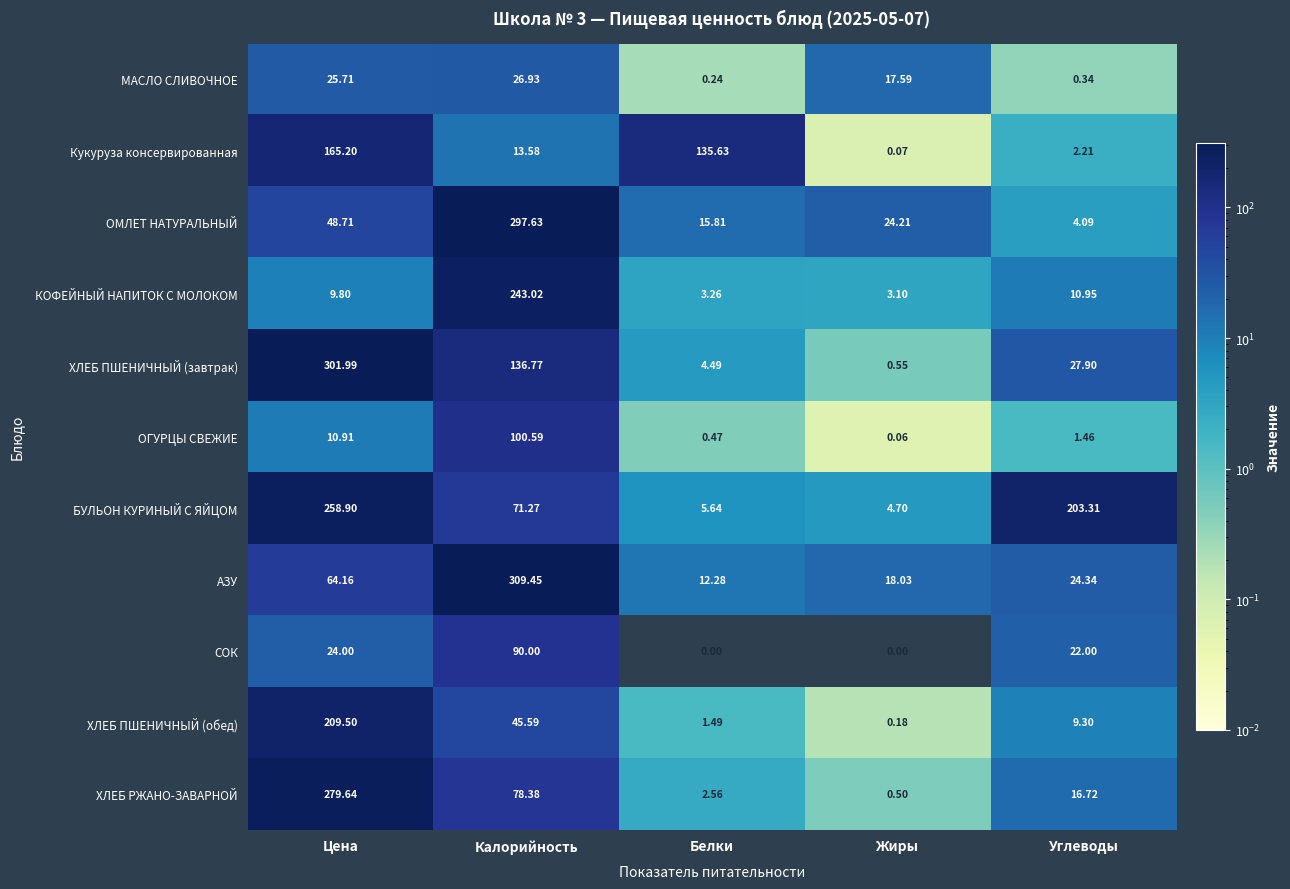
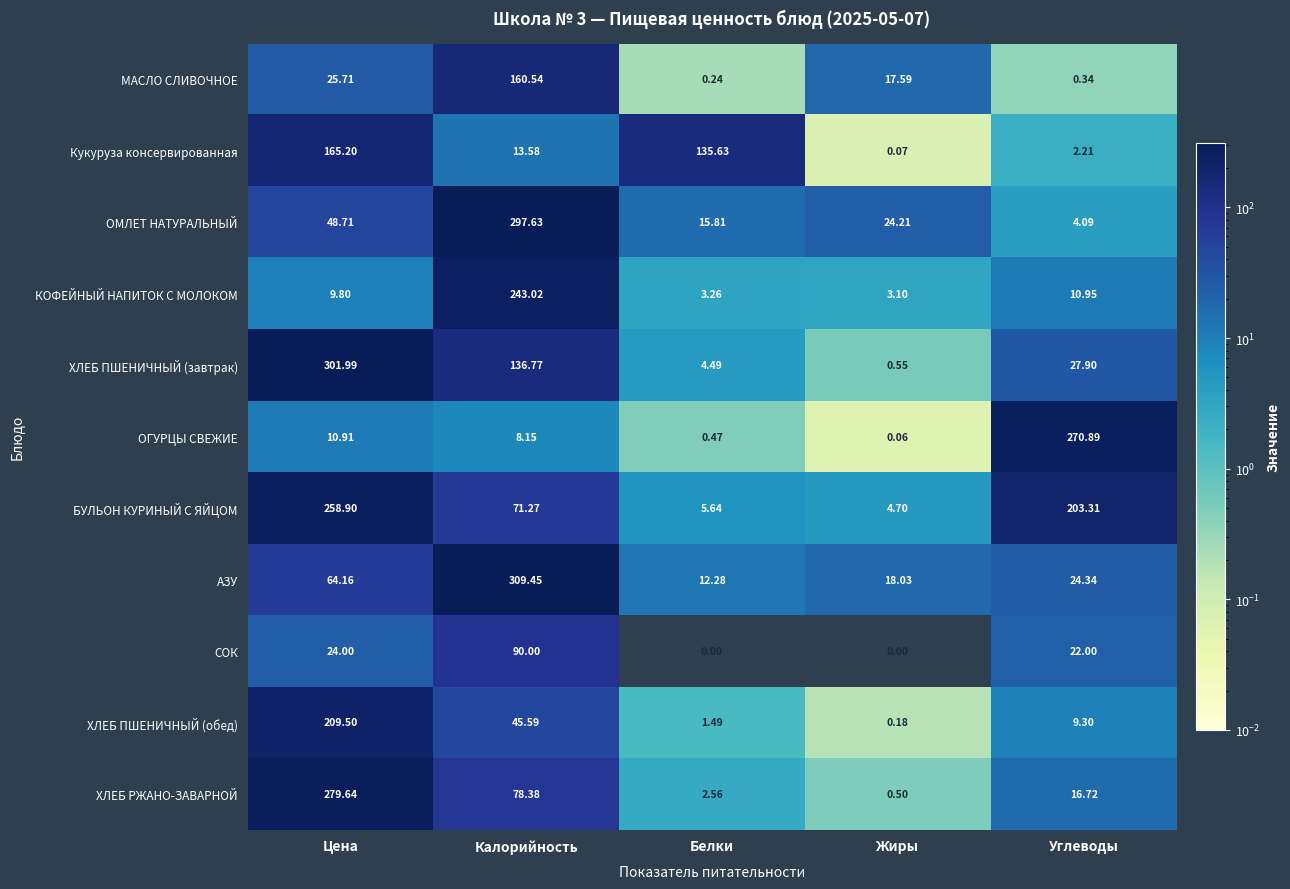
  {
    "МАСЛО СЛИВОЧНОЕ": {
      "Цена": 25.71,
-     "Калорийность": 26.93,
+     "Калорийность": 160.54,
      "Белки": 0.24,
      "Жиры": 17.59,
      "Углеводы": 0.34
    },
    "Кукуруза консервированная": {
      "Цена": 165.20,
      "Калорийность": 13.58,
      "Белки": 135.63,
      "Жиры": 0.07,
      "Углеводы": 2.21
    },
    "ОМЛЕТ НАТУРАЛЬНЫЙ": {
      "Цена": 48.71,
      "Калорийность": 297.63,
      "Белки": 15.81,
      "Жиры": 24.21,
      "Углеводы": 4.09
    },
    "КОФЕЙНЫЙ НАПИТОК С МОЛОКОМ": {
      "Цена": 9.80,
      "Калорийность": 243.02,
      "Белки": 3.26,
      "Жиры": 3.10,
      "Углеводы": 10.95
    },
    "ХЛЕБ ПШЕНИЧНЫЙ (завтрак)": {
      "Цена": 301.99,
      "Калорийность": 136.77,
      "Белки": 4.49,
      "Жиры": 0.55,
      "Углеводы": 27.90
    },
    "ОГУРЦЫ СВЕЖИЕ": {
      "Цена": 10.91,
-     "Калорийность": 100.59,
+     "Калорийность": 8.15,
      "Белки": 0.47,
      "Жиры": 0.06,
-     "Углеводы": 1.46
+     "Углеводы": 270.89
    },
    "БУЛЬОН КУРИНЫЙ С ЯЙЦОМ": {
      "Цена": 258.90,
      "Калорийность": 71.27,
      "Белки": 5.64,
      "Жиры": 4.70,
      "Углеводы": 203.31
    },
    "АЗУ": {
      "Цена": 64.16,
      "Калорийность": 309.45,
      "Белки": 12.28,
      "Жиры": 18.03,
      "Углеводы": 24.34
    },
    "СОК": {
      "Цена": 24.00,
      "Калорийность": 90.00,
      "Углеводы": 22.00
    },
    "ХЛЕБ ПШЕНИЧНЫЙ (обед)": {
      "Цена": 209.50,
      "Калорийность": 45.59,
      "Белки": 1.49,
      "Жиры": 0.18,
      "Углеводы": 9.30
    },
    "ХЛЕБ РЖАНО-ЗАВАРНОЙ": {
      "Цена": 279.64,
      "Калорийность": 78.38,
      "Белки": 2.56,
      "Жиры": 0.50,
      "Углеводы": 16.72
    }
  }
